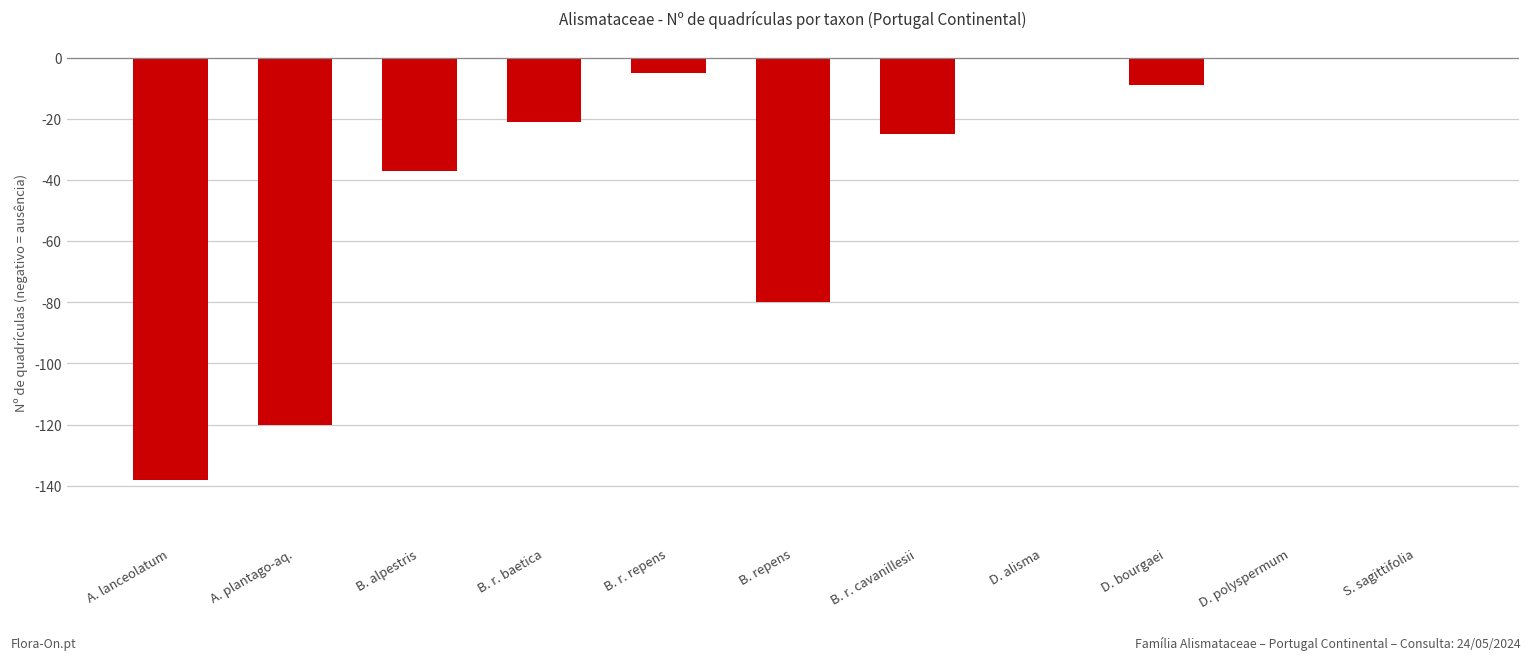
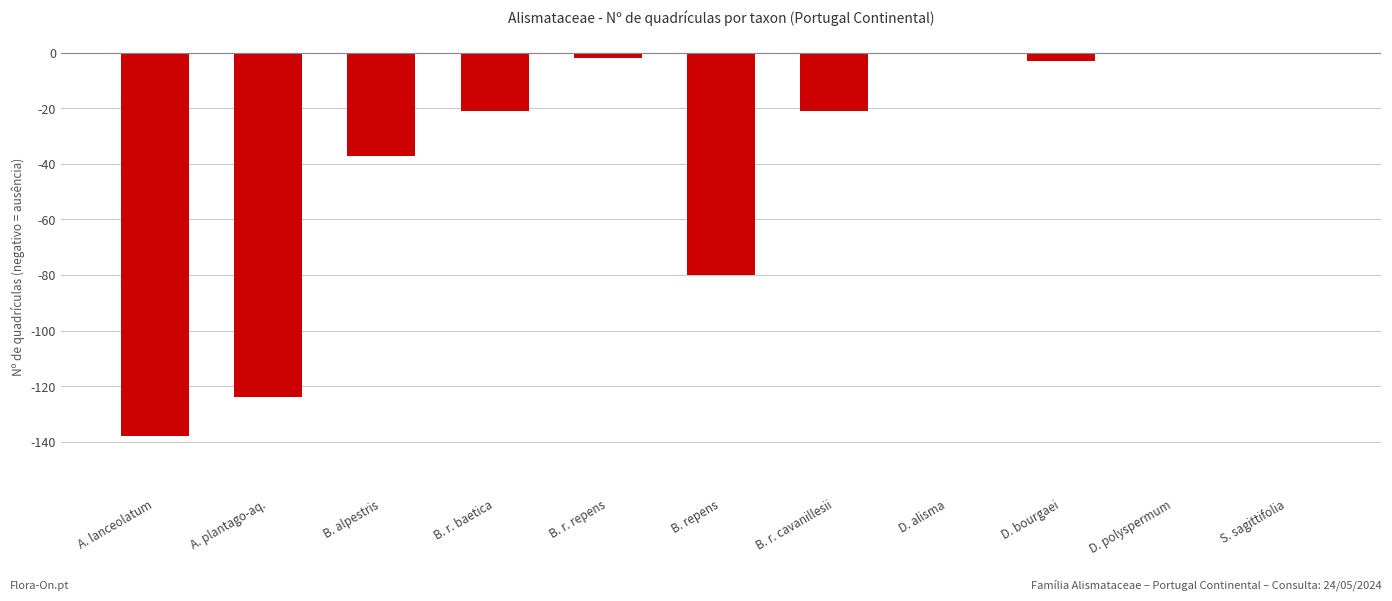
  {
    "A. lanceolatum": -138,
-   "A. plantago-aq.": -120,
+   "A. plantago-aq.": -124,
    "B. alpestris": -37,
    "B. r. baetica": -21,
-   "B. r. repens": -5,
+   "B. r. repens": -2,
    "B. repens": -80,
-   "B. r. cavanillesii": -25,
+   "B. r. cavanillesii": -21,
    "D. alisma": 0,
-   "D. bourgaei": -9,
+   "D. bourgaei": -3,
    "D. polyspermum": 0,
    "S. sagittifolia": 0
  }
